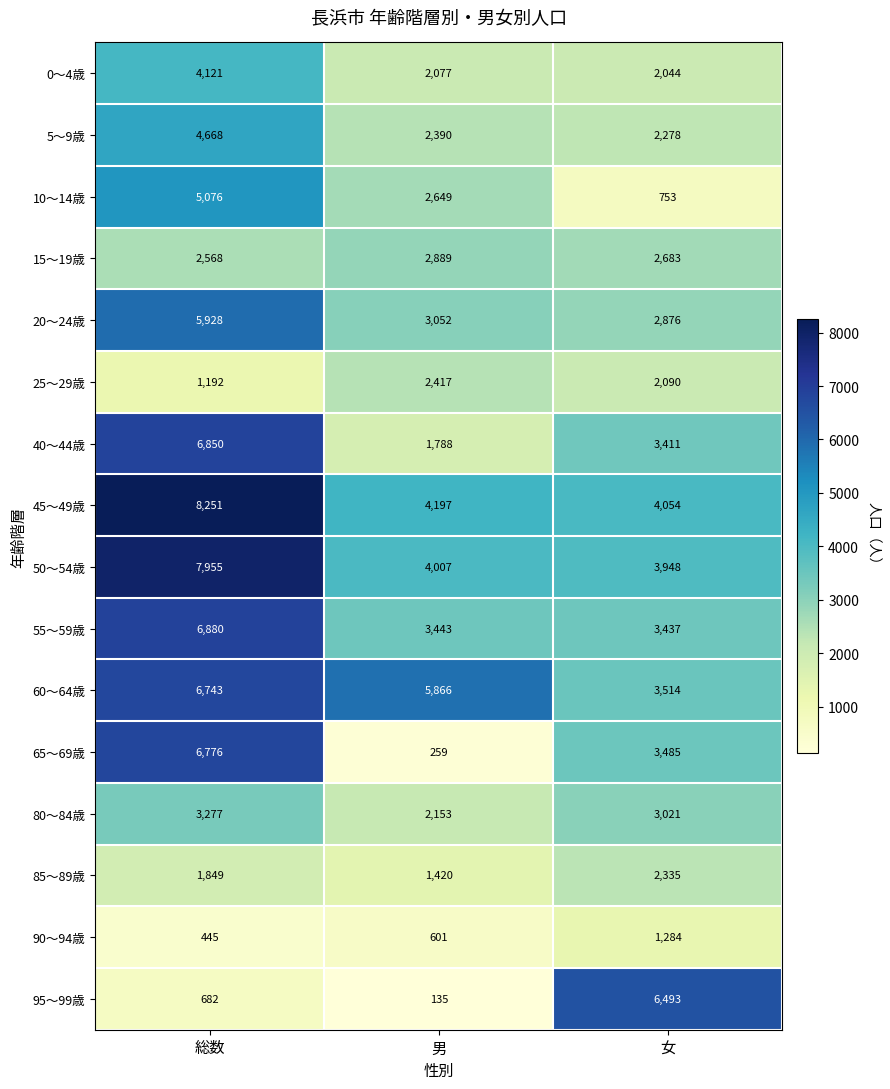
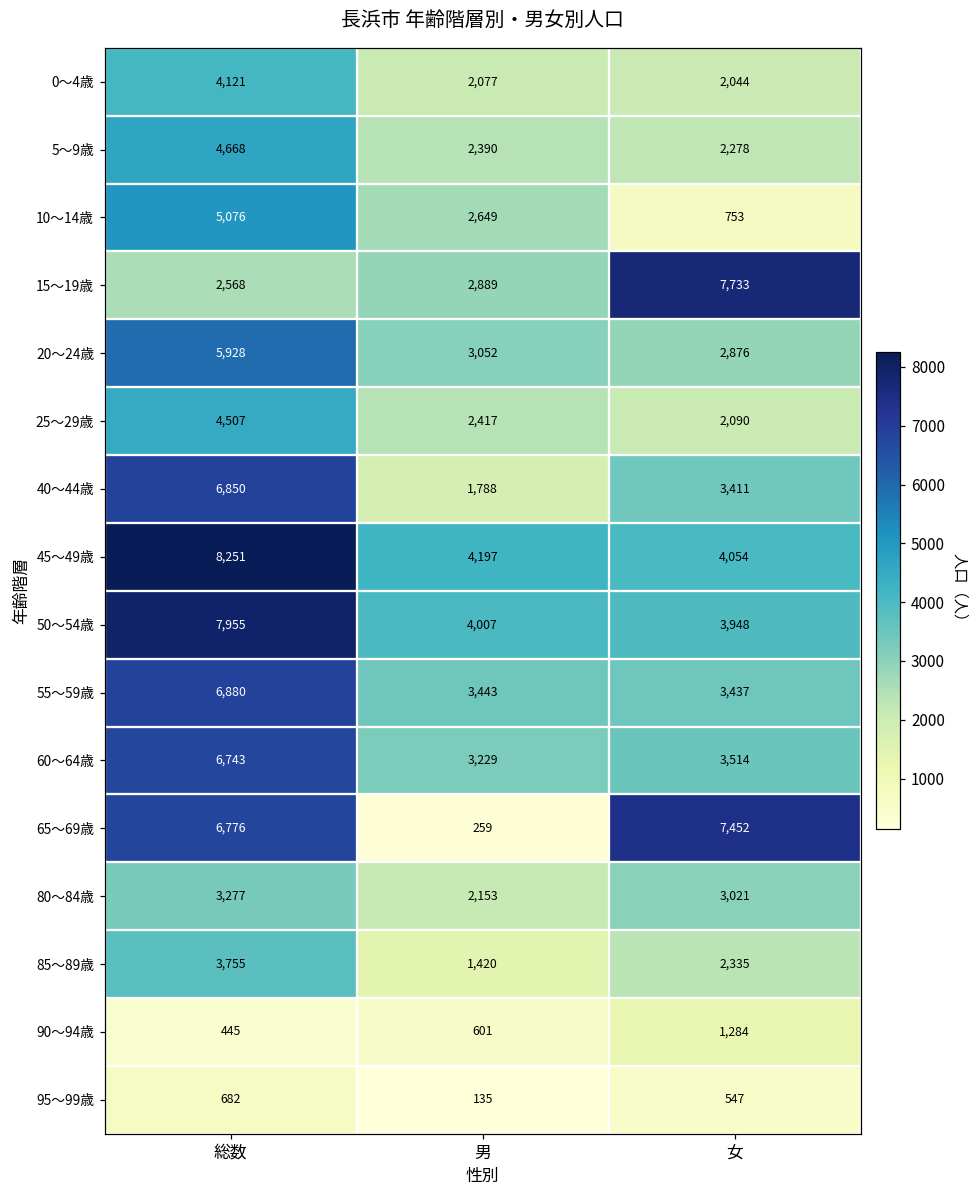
  {
    "0～4歳": {
      "総数": "4,121",
      "男": "2,077",
      "女": "2,044"
    },
    "5～9歳": {
      "総数": "4,668",
      "男": "2,390",
      "女": "2,278"
    },
    "10～14歳": {
      "総数": "5,076",
      "男": "2,649",
      "女": "753"
    },
    "15～19歳": {
      "総数": "2,568",
      "男": "2,889",
-     "女": "2,683"
+     "女": "7,733"
    },
    "20～24歳": {
      "総数": "5,928",
      "男": "3,052",
      "女": "2,876"
    },
    "25～29歳": {
-     "総数": "1,192",
+     "総数": "4,507",
      "男": "2,417",
      "女": "2,090"
    },
    "40～44歳": {
      "総数": "6,850",
      "男": "1,788",
      "女": "3,411"
    },
    "45～49歳": {
      "総数": "8,251",
      "男": "4,197",
      "女": "4,054"
    },
    "50～54歳": {
      "総数": "7,955",
      "男": "4,007",
      "女": "3,948"
    },
    "55～59歳": {
      "総数": "6,880",
      "男": "3,443",
      "女": "3,437"
    },
    "60～64歳": {
      "総数": "6,743",
-     "男": "5,866",
+     "男": "3,229",
      "女": "3,514"
    },
    "65～69歳": {
      "総数": "6,776",
      "男": "259",
-     "女": "3,485"
+     "女": "7,452"
    },
    "80～84歳": {
      "総数": "3,277",
      "男": "2,153",
      "女": "3,021"
    },
    "85～89歳": {
-     "総数": "1,849",
+     "総数": "3,755",
      "男": "1,420",
      "女": "2,335"
    },
    "90～94歳": {
      "総数": "445",
      "男": "601",
      "女": "1,284"
    },
    "95～99歳": {
      "総数": "682",
      "男": "135",
-     "女": "6,493"
+     "女": "547"
    }
  }
